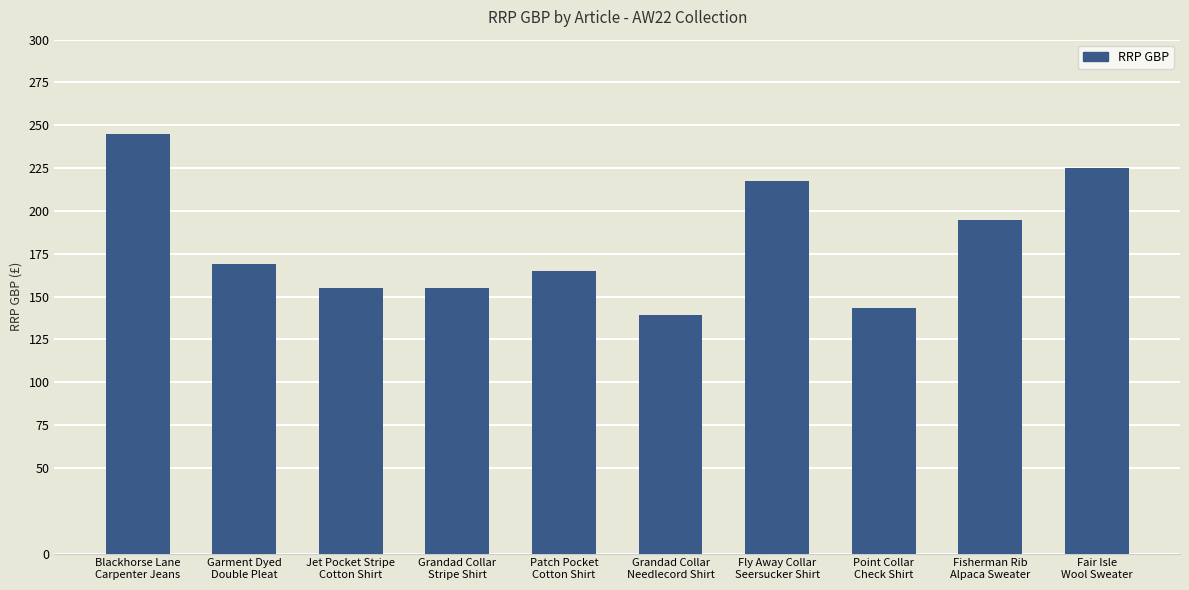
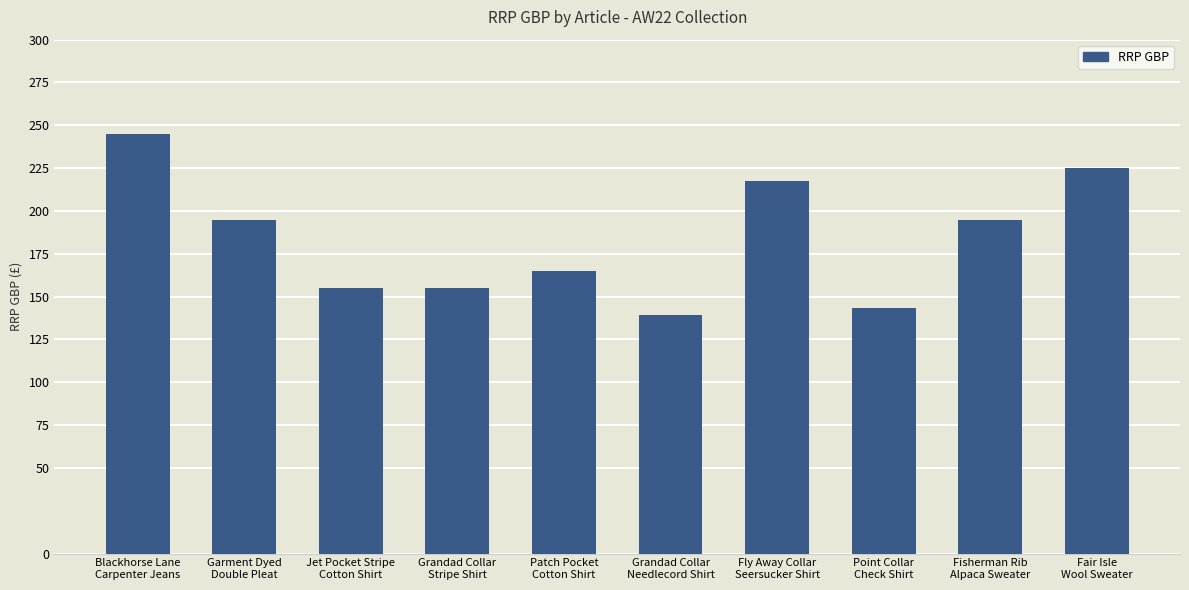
  {
    "Blackhorse Lane Carpenter Jeans": 245,
-   "Garment Dyed Double Pleat": 169,
+   "Garment Dyed Double Pleat": 195,
    "Jet Pocket Stripe Cotton Shirt": 155,
    "Grandad Collar Stripe Shirt": 155,
    "Patch Pocket Cotton Shirt": 165,
    "Grandad Collar Needlecord Shirt": 139,
    "Fly Away Collar Seersucker Shirt": 218,
    "Point Collar Check Shirt": 144,
    "Fisherman Rib Alpaca Sweater": 195,
    "Fair Isle Wool Sweater": 225
  }
